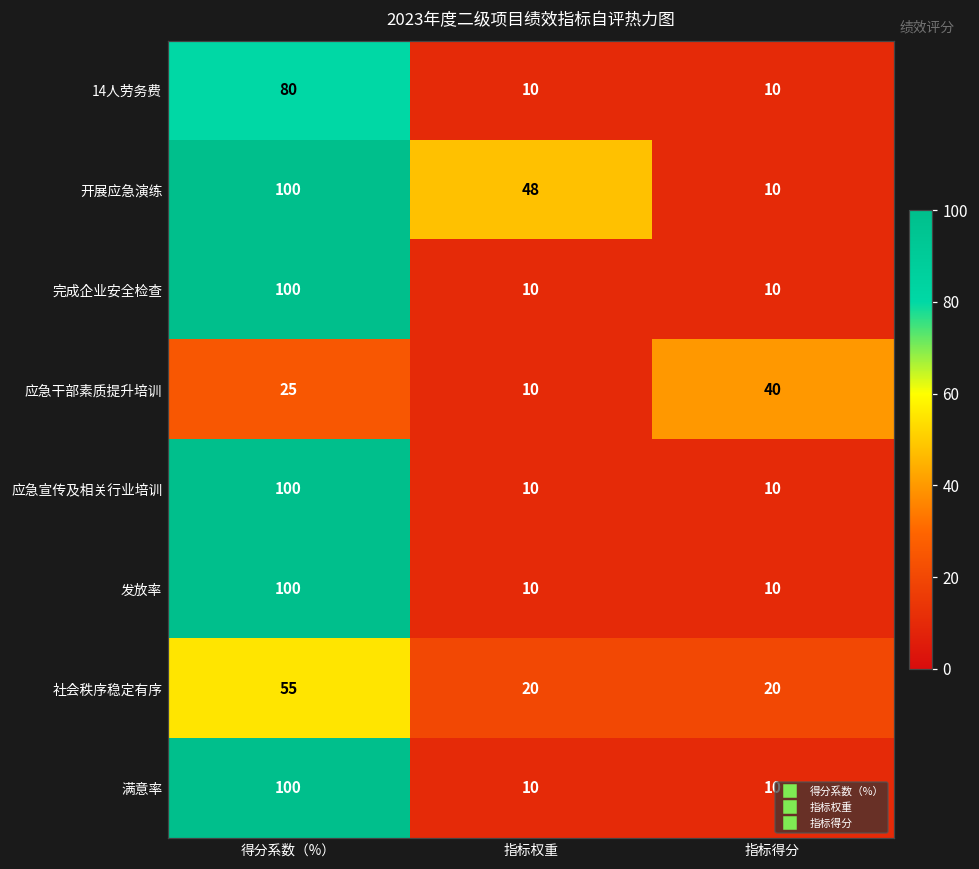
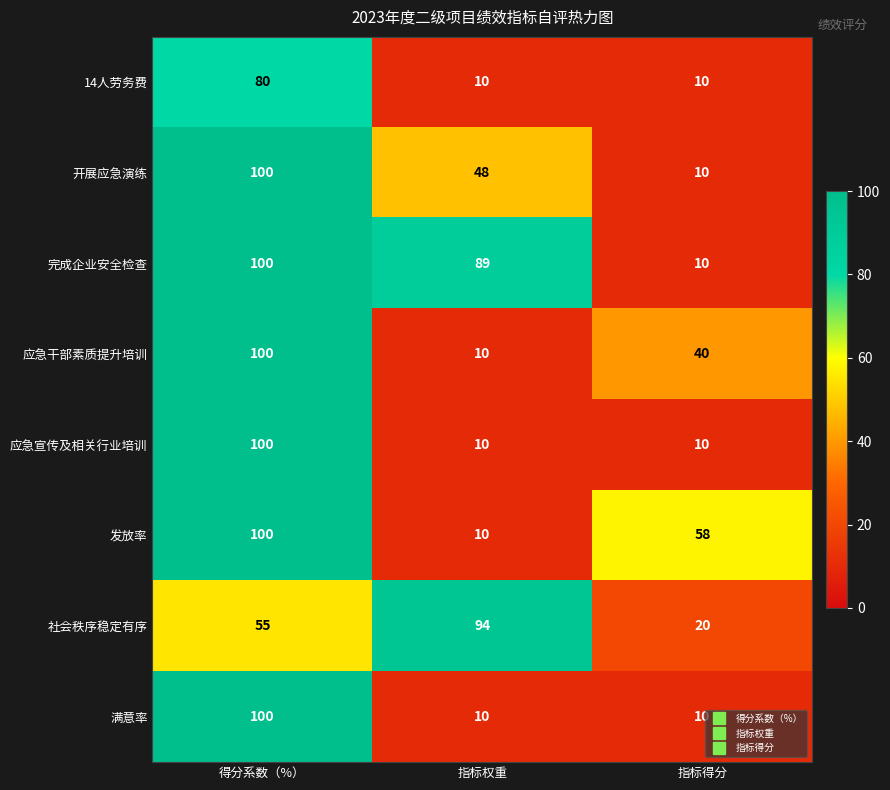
  {
    "14人劳务费": {
      "得分系数（%）": 80,
      "指标权重": 10,
      "指标得分": 10
    },
    "开展应急演练": {
      "得分系数（%）": 100,
      "指标权重": 48,
      "指标得分": 10
    },
    "完成企业安全检查": {
      "得分系数（%）": 100,
-     "指标权重": 10,
+     "指标权重": 89,
      "指标得分": 10
    },
    "应急干部素质提升培训": {
-     "得分系数（%）": 25,
+     "得分系数（%）": 100,
      "指标权重": 10,
      "指标得分": 40
    },
    "应急宣传及相关行业培训": {
      "得分系数（%）": 100,
      "指标权重": 10,
      "指标得分": 10
    },
    "发放率": {
      "得分系数（%）": 100,
      "指标权重": 10,
-     "指标得分": 10
+     "指标得分": 58
    },
    "社会秩序稳定有序": {
      "得分系数（%）": 55,
-     "指标权重": 20,
+     "指标权重": 94,
      "指标得分": 20
    },
    "满意率": {
      "得分系数（%）": 100,
      "指标权重": 10
    }
  }
